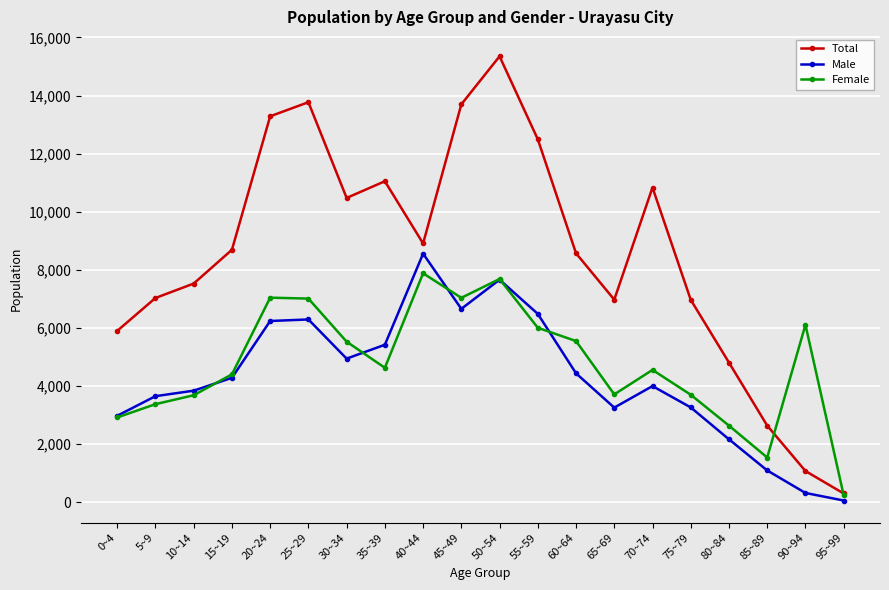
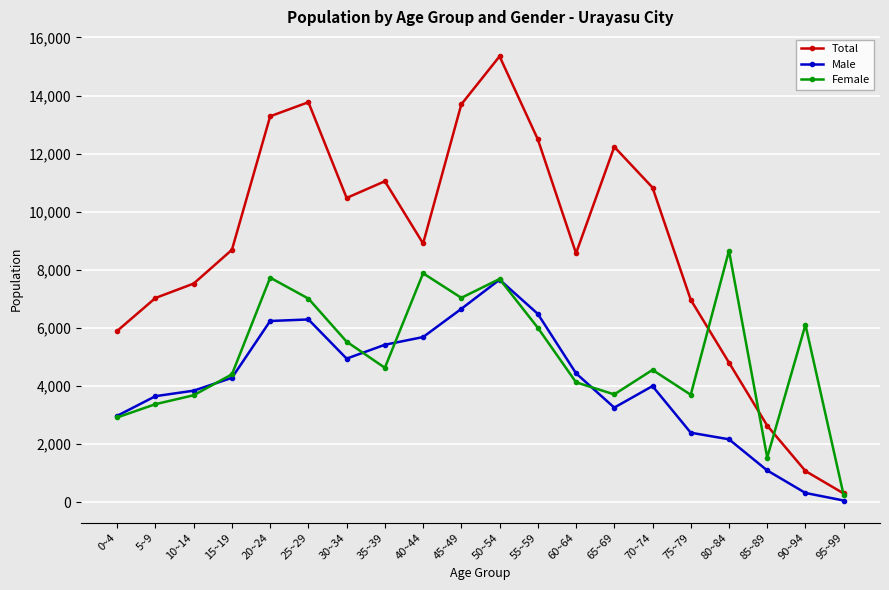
  {
    "Total": {
      "0~4": "5,900",
      "5~9": "7,000",
      "10~14": "7,500",
      "15~19": "8,700",
      "20~24": "13,300",
      "25~29": "13,800",
      "30~34": "10,500",
      "35~39": "11,100",
      "40~44": "8,900",
      "45~49": "13,700",
      "50~54": "15,300",
      "55~59": "12,500",
      "60~64": "8,600",
-     "65~69": "7,000",
+     "65~69": "12,200",
      "70~74": "10,800",
      "75~79": "7,000",
      "80~84": "4,800",
      "85~89": "2,600",
      "90~94": "1,100"
    },
    "Male": {
      "5~9": "3,700",
      "10~14": "3,800",
      "15~19": "4,300",
      "20~24": "6,200",
      "25~29": "6,300",
      "30~34": "4,900",
      "35~39": "5,400",
-     "40~44": "8,600",
+     "40~44": "5,700",
      "45~49": "6,700",
      "55~59": "6,500",
      "60~64": "4,400",
      "65~69": "3,300",
      "70~74": "4,000",
-     "75~79": "3,300",
+     "75~79": "2,400",
      "80~84": "2,200",
      "85~89": "1,100",
      "90~94": "300",
      "95~99": "100"
    },
    "Female": {
      "5~9": "3,400",
      "10~14": "3,700",
      "15~19": "4,400",
-     "20~24": "7,000",
+     "20~24": "7,700",
      "25~29": "7,000",
      "30~34": "5,500",
      "35~39": "4,600",
      "40~44": "7,900",
      "45~49": "7,000",
      "55~59": "6,000",
-     "60~64": "5,600",
+     "60~64": "4,100",
      "65~69": "3,700",
      "70~74": "4,600",
      "75~79": "3,700",
-     "80~84": "2,600",
+     "80~84": "8,700",
      "85~89": "1,500",
      "90~94": "6,100"
    }
  }
